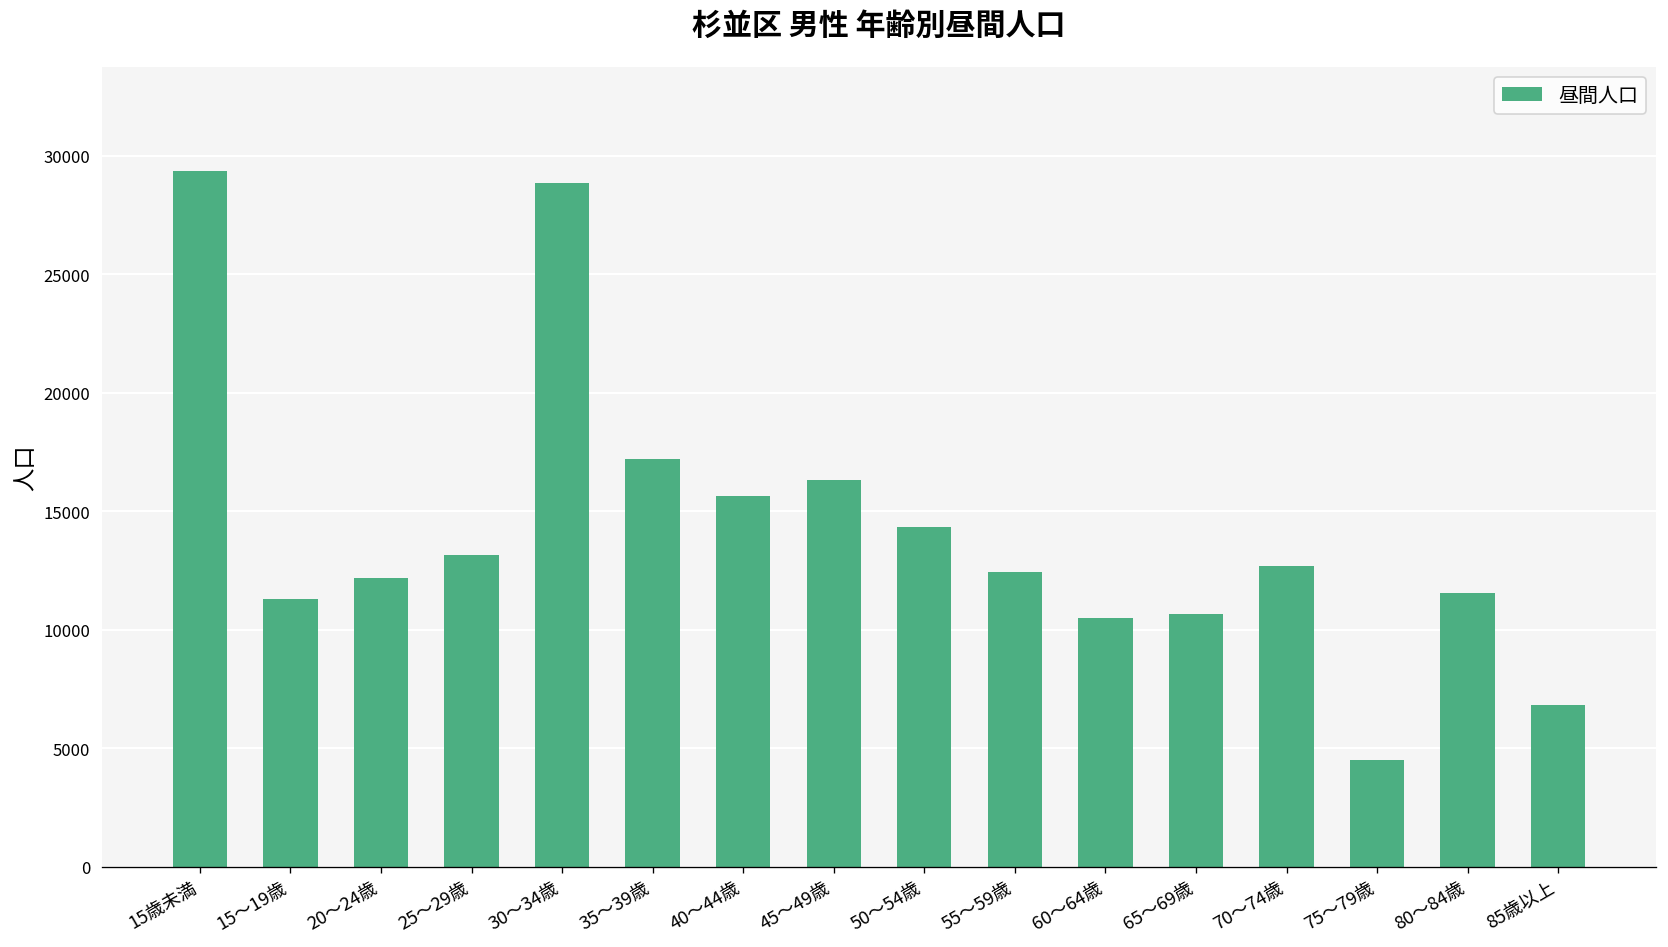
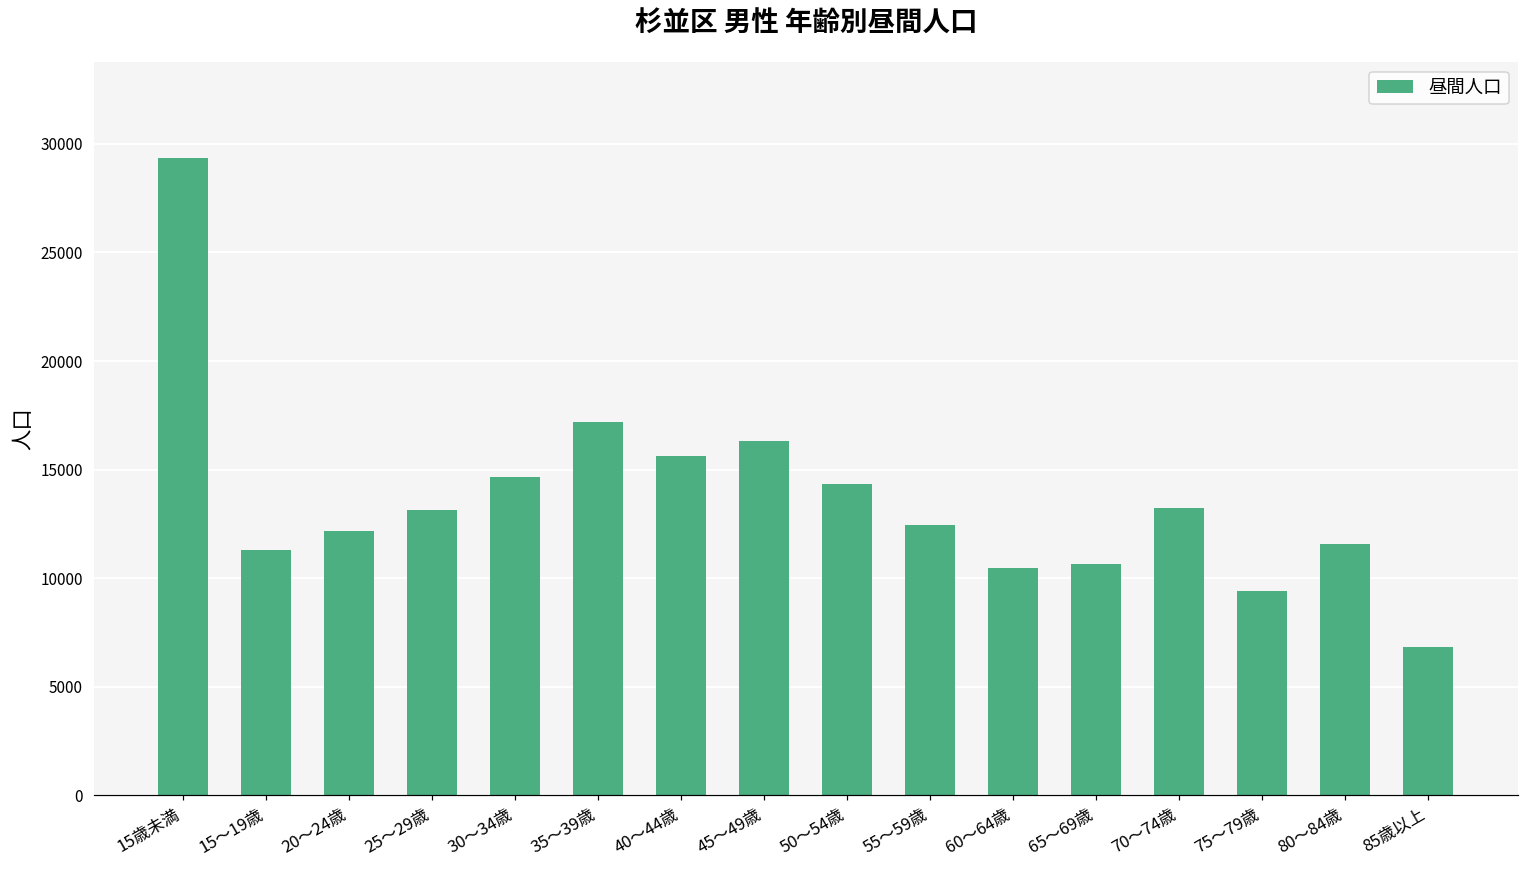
  {
    "15歳未満": 29300,
    "15～19歳": 11300,
    "20～24歳": 12200,
    "25～29歳": 13200,
-   "30～34歳": 28800,
+   "30～34歳": 14700,
    "35～39歳": 17200,
    "40～44歳": 15600,
    "45～49歳": 16300,
    "50～54歳": 14400,
    "55～59歳": 12400,
    "60～64歳": 10500,
    "65～69歳": 10700,
-   "70～74歳": 12700,
-   "75～79歳": 4500,
+   "70～74歳": 13200,
+   "75～79歳": 9400,
    "80～84歳": 11600,
    "85歳以上": 6800
  }
